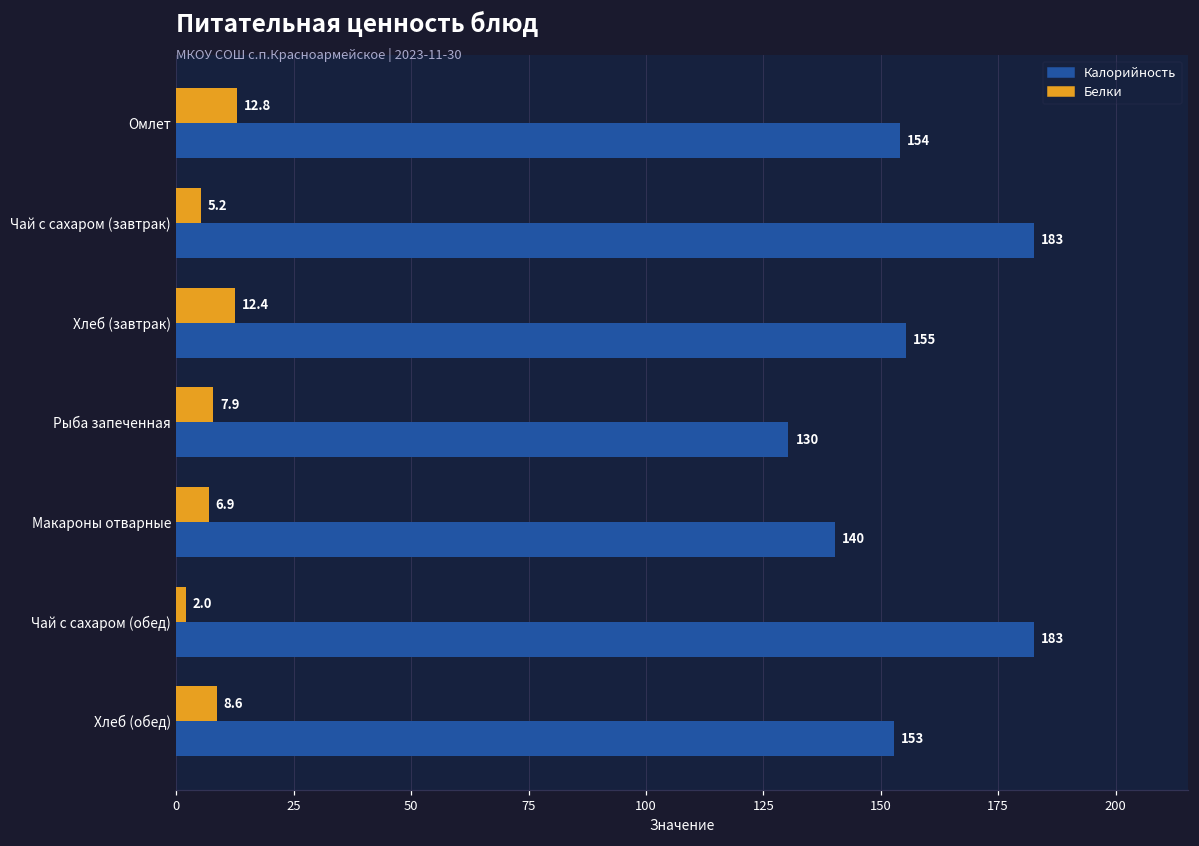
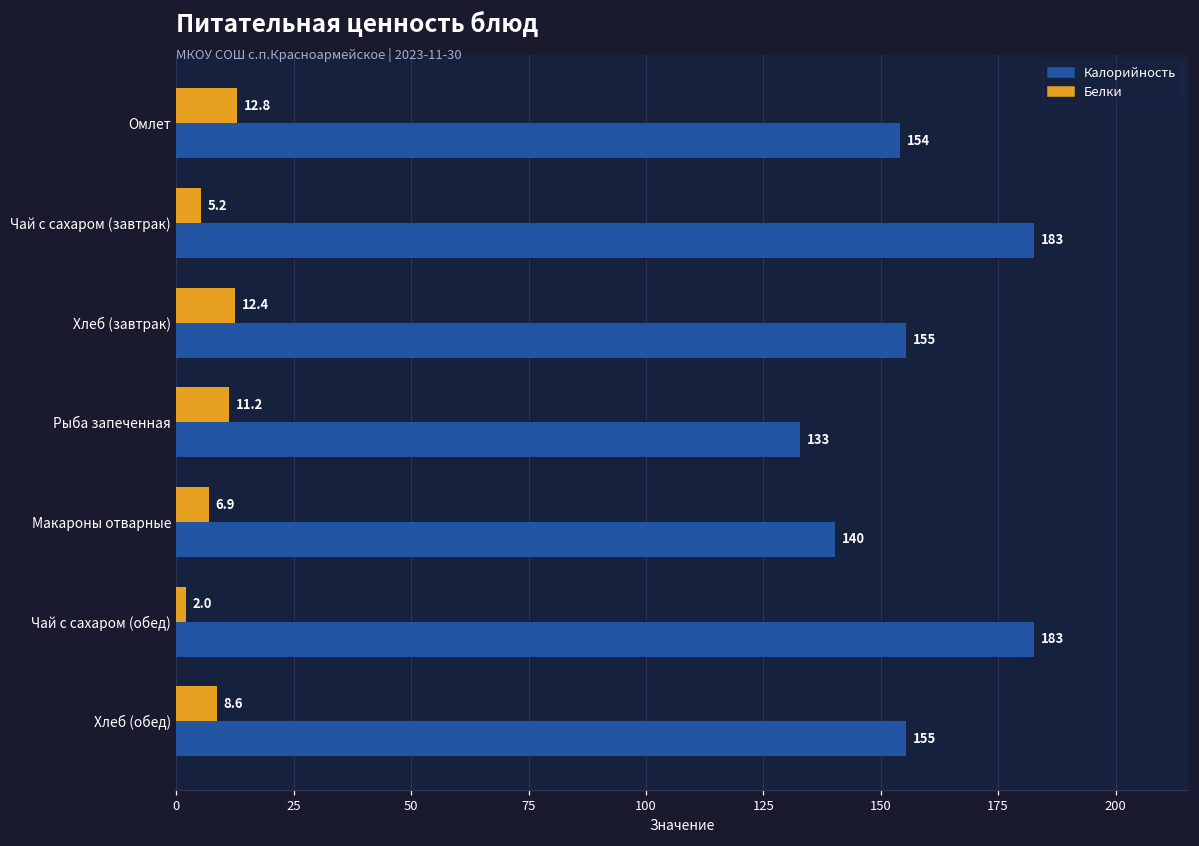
  {
    "Калорийность": {
      "Омлет": 154,
      "Чай с сахаром (завтрак)": 183,
      "Хлеб (завтрак)": 155,
-     "Рыба запеченная": 130,
+     "Рыба запеченная": 133,
      "Макароны отварные": 140,
      "Чай с сахаром (обед)": 183,
-     "Хлеб (обед)": 153
+     "Хлеб (обед)": 155
    },
    "Белки": {
      "Омлет": 12.8,
      "Чай с сахаром (завтрак)": 5.2,
      "Хлеб (завтрак)": 12.4,
-     "Рыба запеченная": 7.9,
+     "Рыба запеченная": 11.2,
      "Макароны отварные": 6.9,
      "Чай с сахаром (обед)": 2.0,
      "Хлеб (обед)": 8.6
    }
  }
